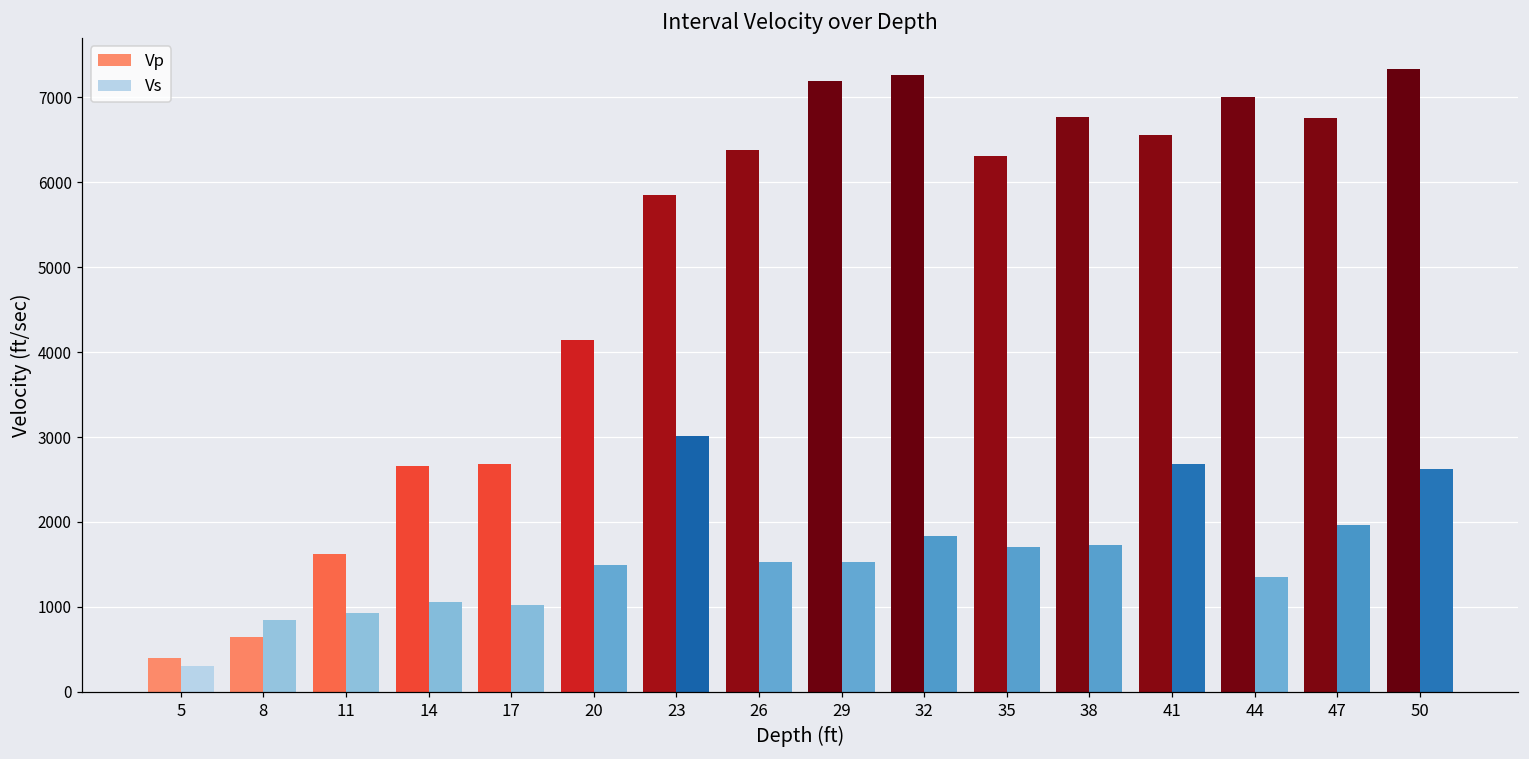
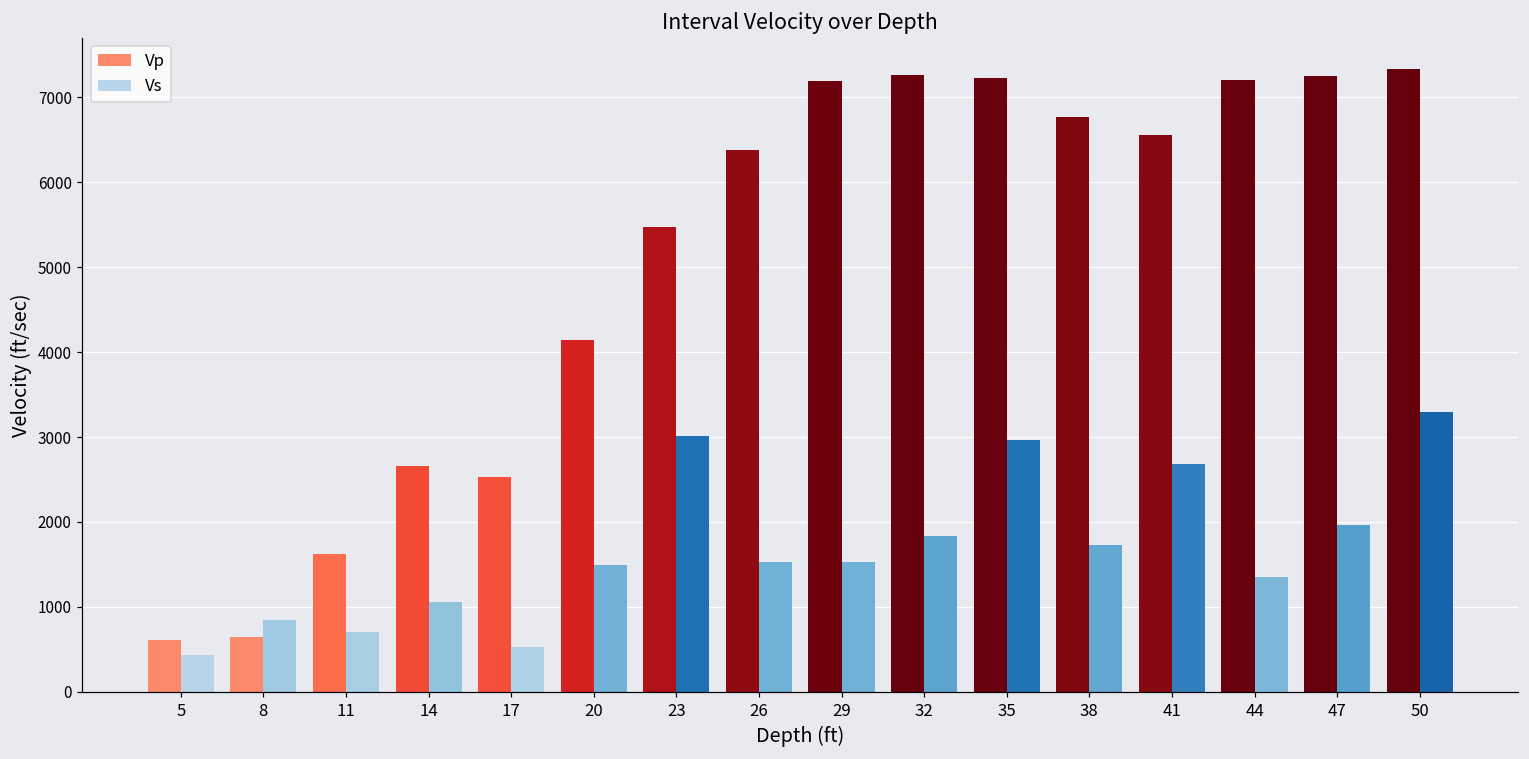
  {
    "Vp": {
-     "5": 400,
+     "5": 600,
      "8": 600,
      "11": 1600,
      "14": 2700,
-     "17": 2700,
+     "17": 2500,
      "20": 4100,
-     "23": 5800,
+     "23": 5500,
      "26": 6400,
      "29": 7200,
      "32": 7300,
-     "35": 6300,
+     "35": 7200,
      "38": 6800,
      "41": 6600,
-     "44": 7000,
-     "47": 6800,
+     "44": 7200,
+     "47": 7300,
      "50": 7300
    },
    "Vs": {
-     "5": 300,
+     "5": 400,
      "8": 900,
-     "11": 900,
+     "11": 700,
      "14": 1100,
-     "17": 1000,
+     "17": 500,
      "20": 1500,
      "23": 3000,
      "26": 1500,
      "29": 1500,
      "32": 1800,
-     "35": 1700,
+     "35": 3000,
      "38": 1700,
      "41": 2700,
      "44": 1300,
      "47": 2000,
-     "50": 2600
+     "50": 3300
    }
  }
